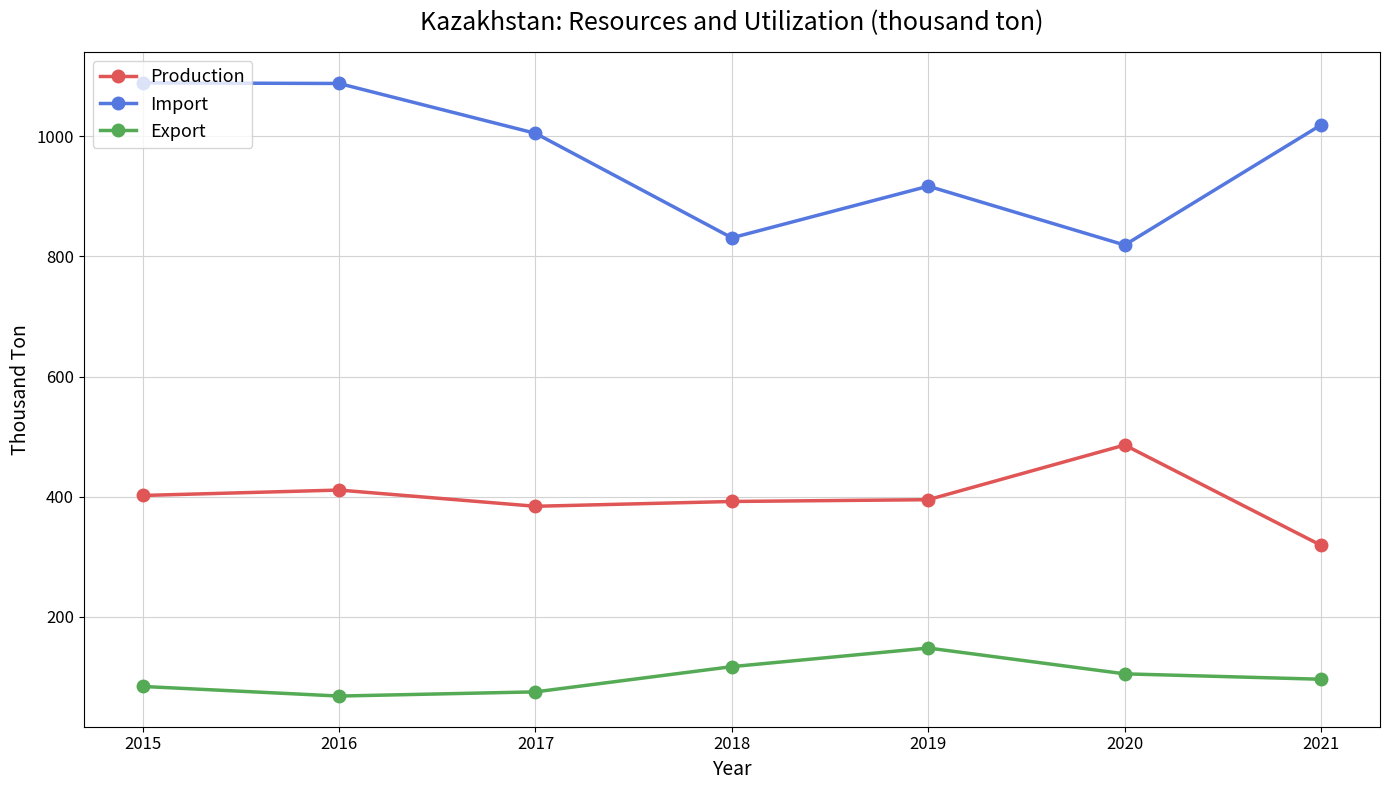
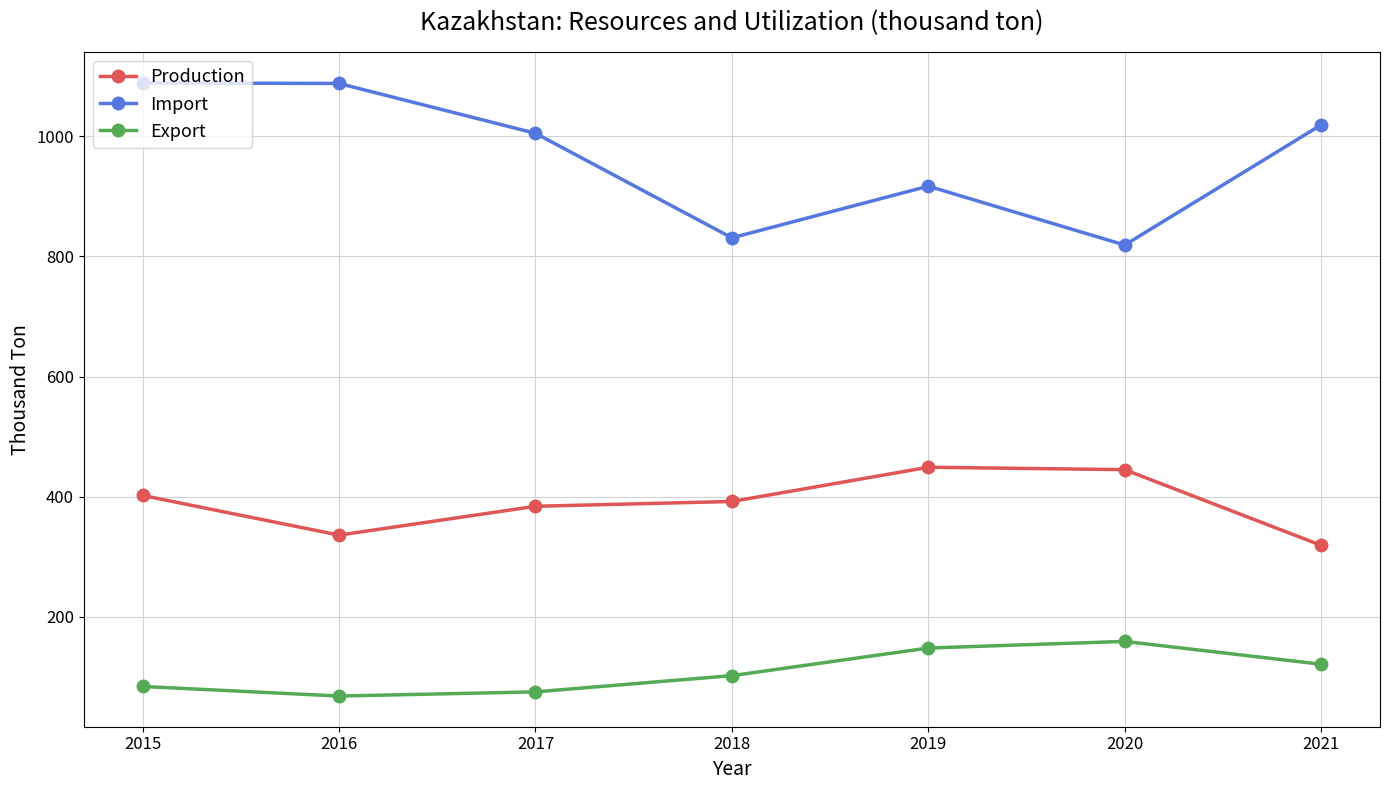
  {
    "Production": {
      "2015": 400,
-     "2016": 410,
+     "2016": 340,
      "2017": 380,
      "2018": 390,
-     "2019": 400,
-     "2020": 490,
+     "2019": 450,
+     "2020": 450,
      "2021": 320
    },
    "Import": {
      "2016": 1090,
      "2017": 1010,
      "2018": 830,
      "2019": 920,
      "2020": 820,
      "2021": 1020
    },
    "Export": {
      "2015": 80,
      "2016": 70,
      "2017": 80,
-     "2018": 120,
+     "2018": 100,
      "2019": 150,
-     "2020": 110,
-     "2021": 100
+     "2020": 160,
+     "2021": 120
    }
  }
